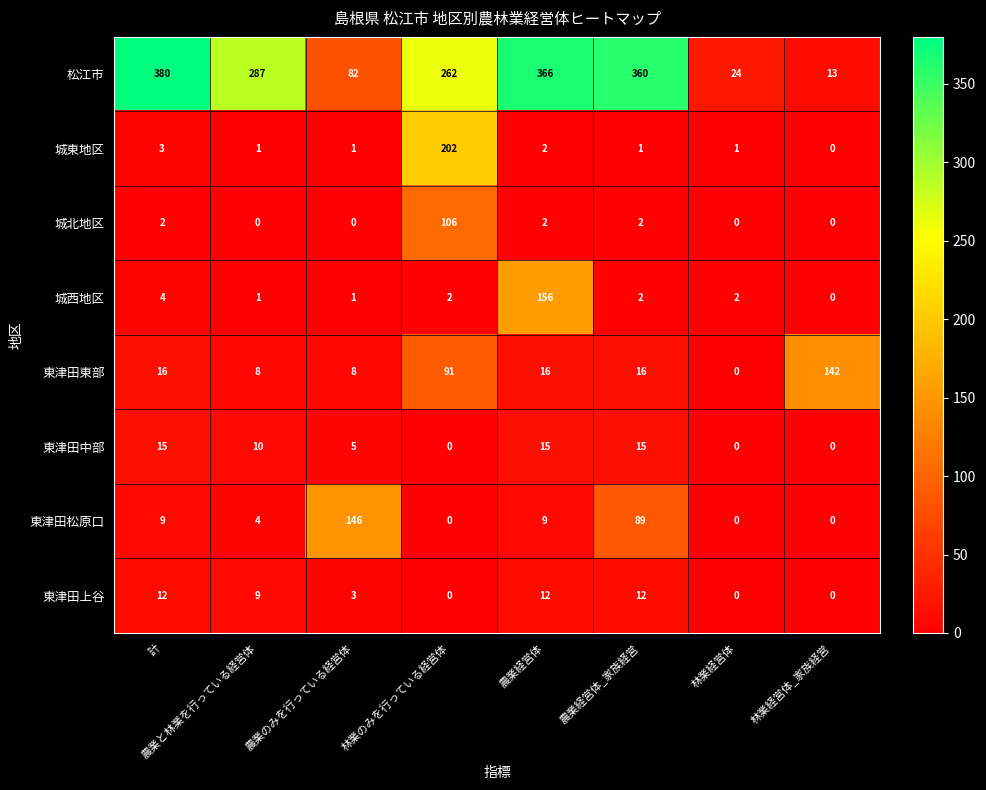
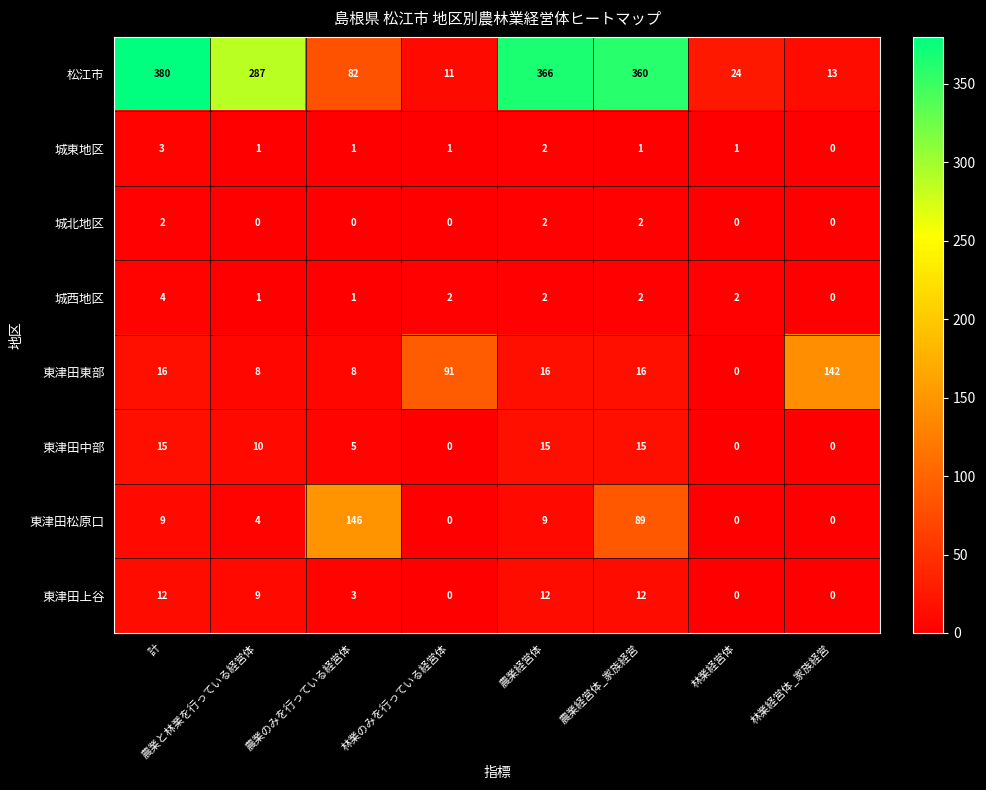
  {
    "松江市": {
      "計": 380,
      "農業と林業を行っている経営体": 287,
      "農業のみを行っている経営体": 82,
-     "林業のみを行っている経営体": 262,
+     "林業のみを行っている経営体": 11,
      "農業経営体": 366,
      "農業経営体_家族経営": 360,
      "林業経営体": 24,
      "林業経営体_家族経営": 13
    },
    "城東地区": {
      "計": 3,
      "農業と林業を行っている経営体": 1,
      "農業のみを行っている経営体": 1,
-     "林業のみを行っている経営体": 202,
+     "林業のみを行っている経営体": 1,
      "農業経営体": 2,
      "農業経営体_家族経営": 1,
      "林業経営体": 1,
      "林業経営体_家族経営": 0
    },
    "城北地区": {
      "計": 2,
      "農業と林業を行っている経営体": 0,
      "農業のみを行っている経営体": 0,
-     "林業のみを行っている経営体": 106,
+     "林業のみを行っている経営体": 0,
      "農業経営体": 2,
      "農業経営体_家族経営": 2,
      "林業経営体": 0,
      "林業経営体_家族経営": 0
    },
    "城西地区": {
      "計": 4,
      "農業と林業を行っている経営体": 1,
      "農業のみを行っている経営体": 1,
      "林業のみを行っている経営体": 2,
-     "農業経営体": 156,
+     "農業経営体": 2,
      "農業経営体_家族経営": 2,
      "林業経営体": 2,
      "林業経営体_家族経営": 0
    },
    "東津田東部": {
      "計": 16,
      "農業と林業を行っている経営体": 8,
      "農業のみを行っている経営体": 8,
      "林業のみを行っている経営体": 91,
      "農業経営体": 16,
      "農業経営体_家族経営": 16,
      "林業経営体": 0,
      "林業経営体_家族経営": 142
    },
    "東津田中部": {
      "計": 15,
      "農業と林業を行っている経営体": 10,
      "農業のみを行っている経営体": 5,
      "林業のみを行っている経営体": 0,
      "農業経営体": 15,
      "農業経営体_家族経営": 15,
      "林業経営体": 0,
      "林業経営体_家族経営": 0
    },
    "東津田松原口": {
      "計": 9,
      "農業と林業を行っている経営体": 4,
      "農業のみを行っている経営体": 146,
      "林業のみを行っている経営体": 0,
      "農業経営体": 9,
      "農業経営体_家族経営": 89,
      "林業経営体": 0,
      "林業経営体_家族経営": 0
    },
    "東津田上谷": {
      "計": 12,
      "農業と林業を行っている経営体": 9,
      "農業のみを行っている経営体": 3,
      "林業のみを行っている経営体": 0,
      "農業経営体": 12,
      "農業経営体_家族経営": 12,
      "林業経営体": 0,
      "林業経営体_家族経営": 0
    }
  }
